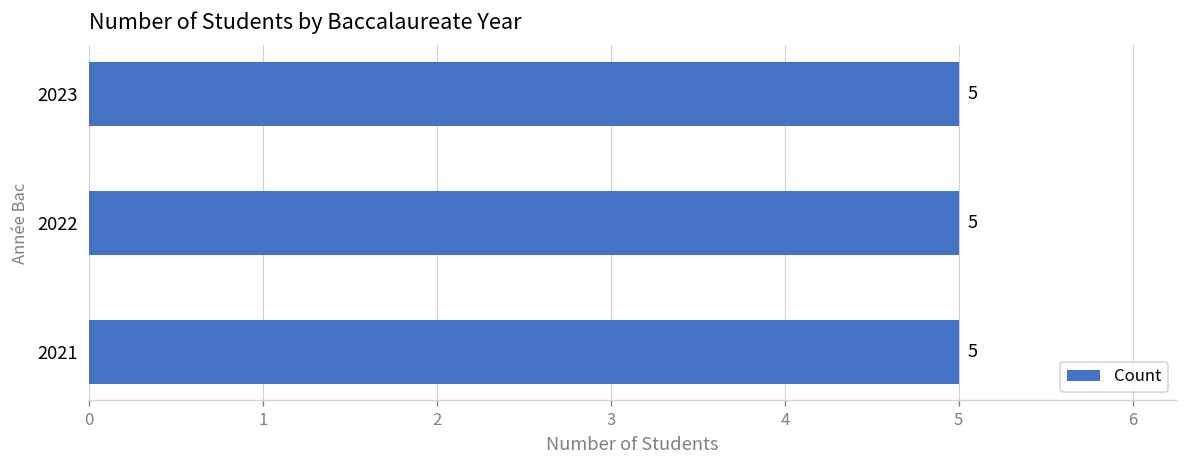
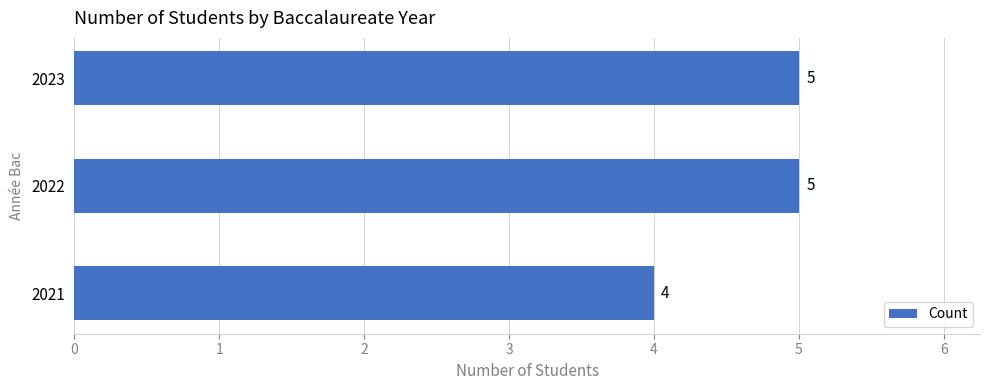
  {
    "2023": 5,
    "2022": 5,
-   "2021": 5
+   "2021": 4
  }
